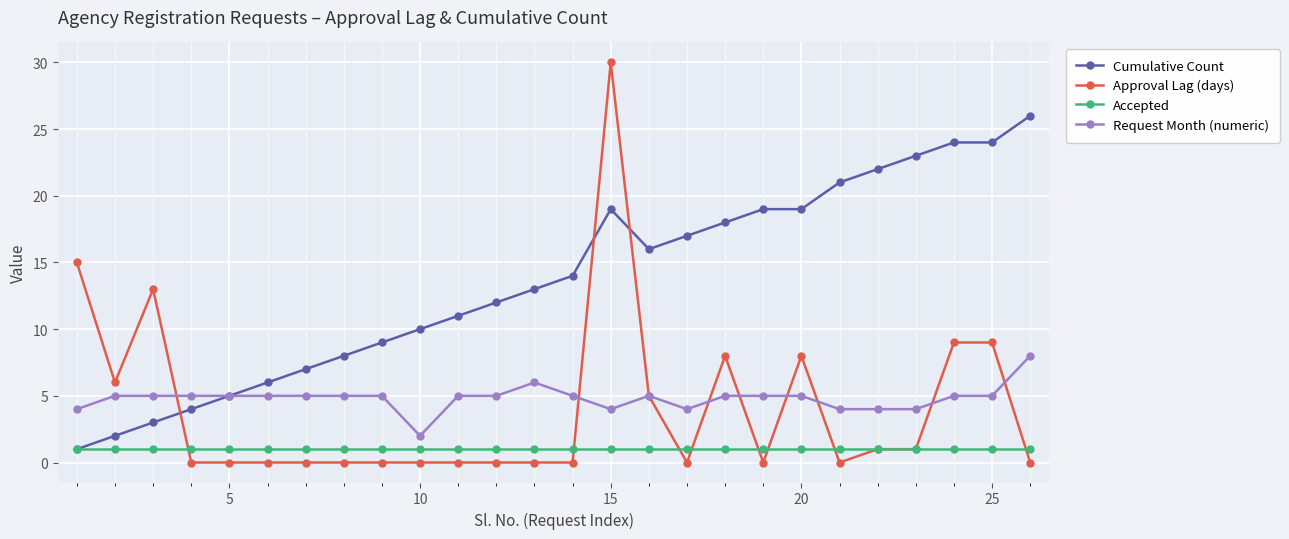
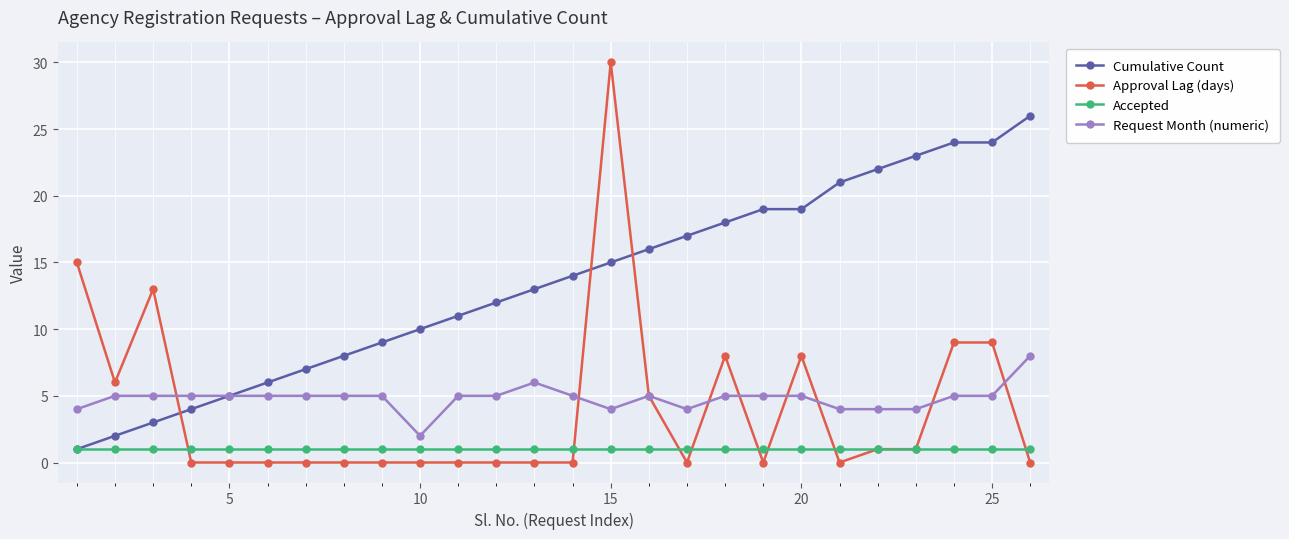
  {
    "Cumulative Count": {
      "10": 10,
-     "15": 19,
+     "15": 15,
      "20": 19,
      "25": 24
    },
    "Approval Lag (days)": {
      "5": 0,
      "10": 0,
      "15": 30,
      "20": 8,
      "25": 9
    },
    "Accepted": {
      "5": 1,
      "10": 1,
      "15": 1,
      "20": 1,
      "25": 1
    },
    "Request Month (numeric)": {
      "10": 2,
      "15": 4,
      "20": 5,
      "25": 5
    }
  }
